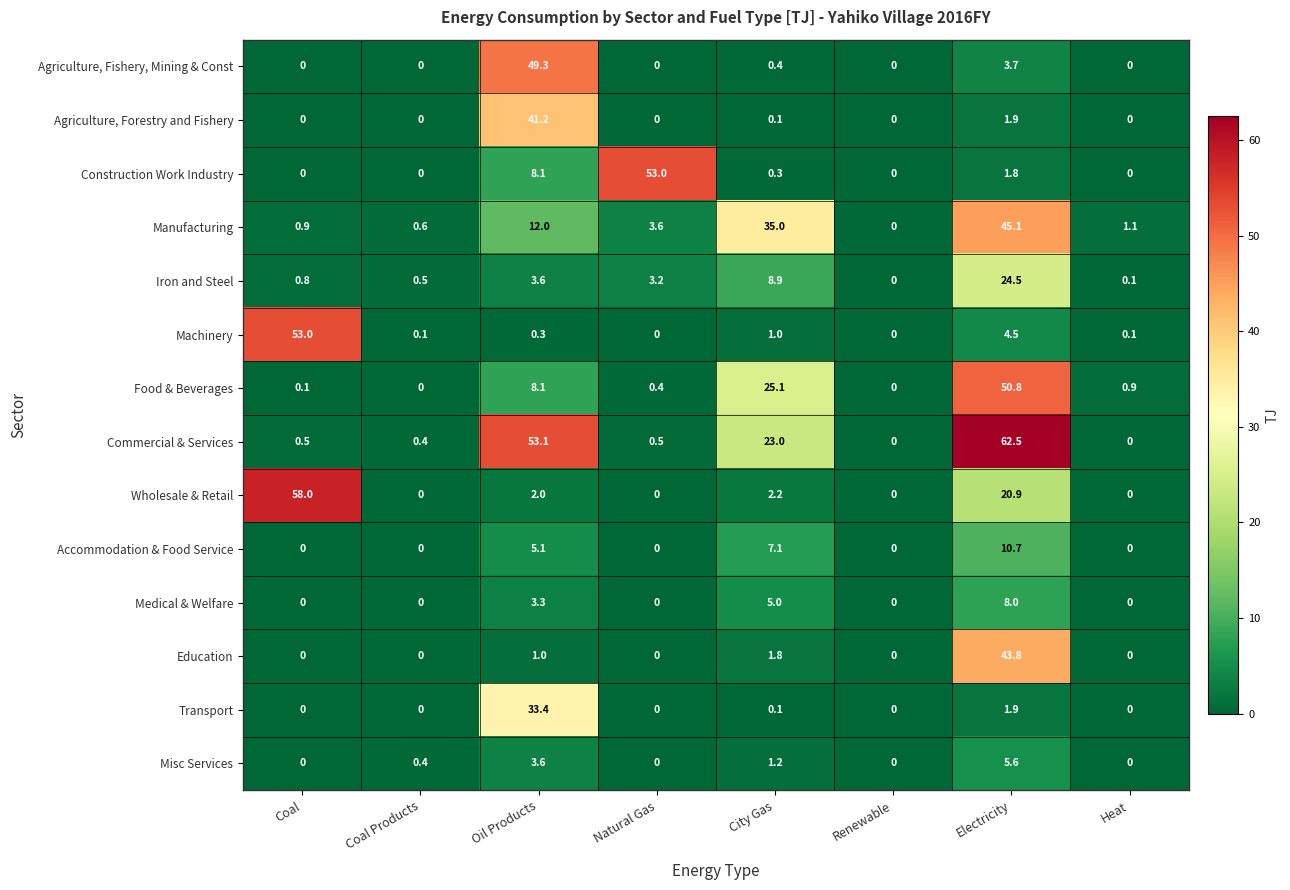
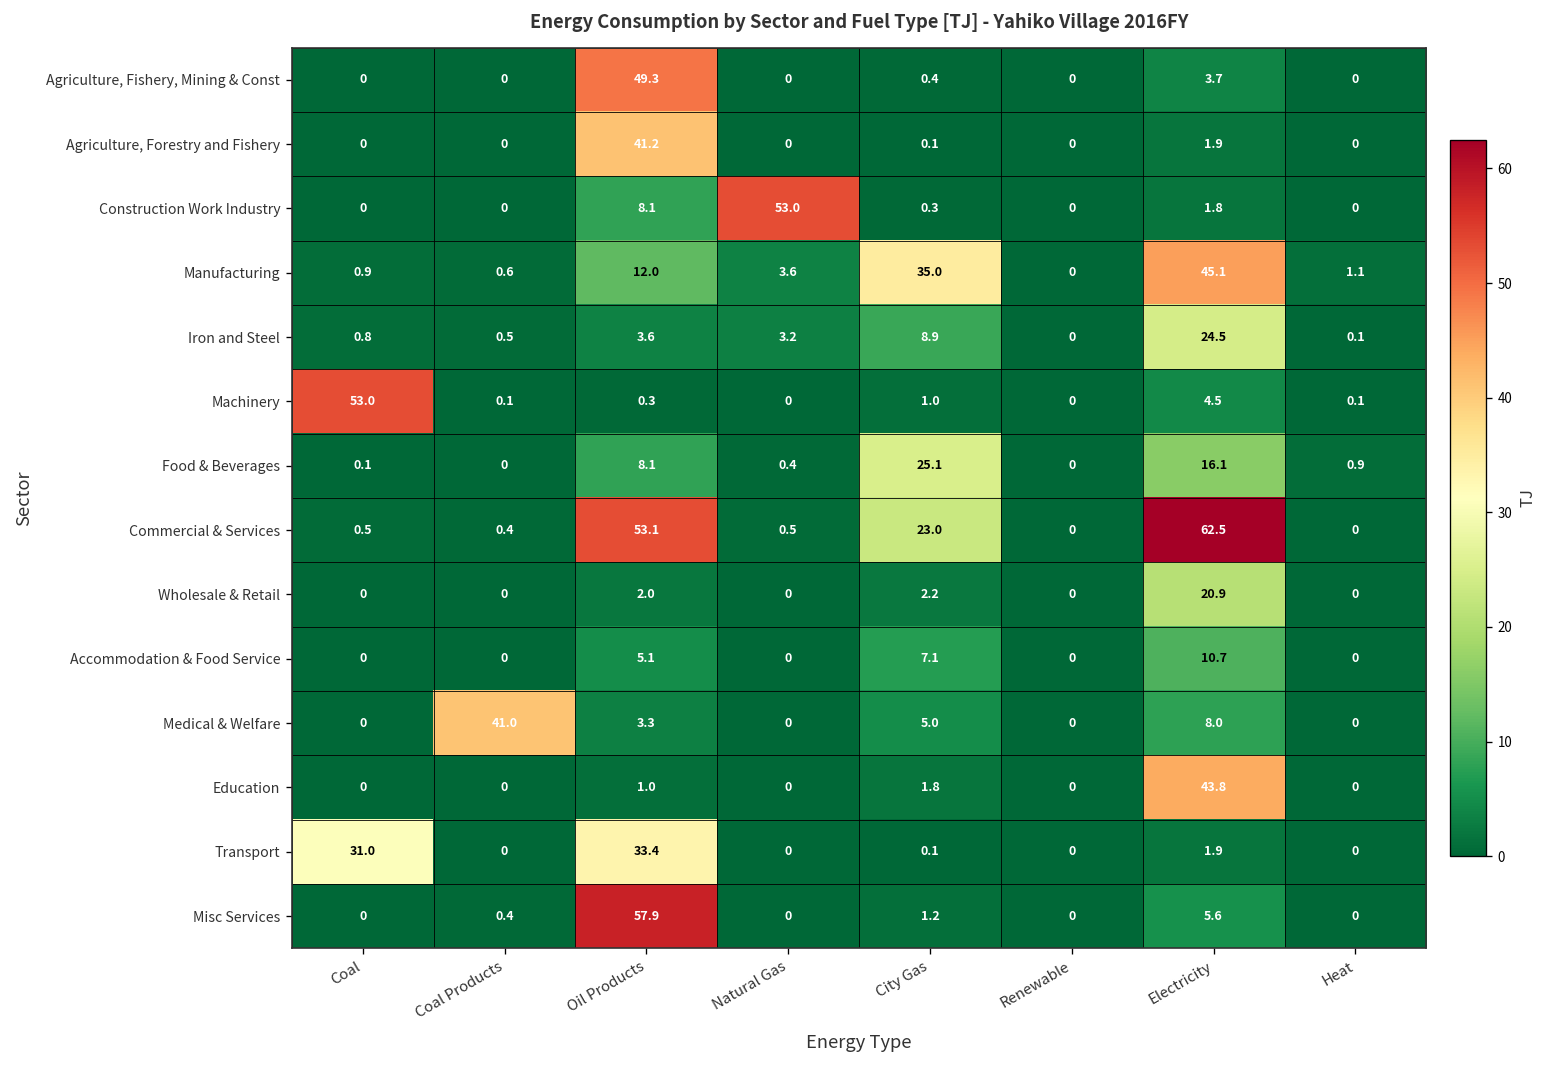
  {
    "Agriculture, Fishery, Mining & Const": {
      "Coal": 0,
      "Coal Products": 0,
      "Oil Products": 49.3,
      "Natural Gas": 0,
      "City Gas": 0.4,
      "Renewable": 0,
      "Electricity": 3.7,
      "Heat": 0
    },
    "Agriculture, Forestry and Fishery": {
      "Coal": 0,
      "Coal Products": 0,
      "Oil Products": 41.2,
      "Natural Gas": 0,
      "City Gas": 0.1,
      "Renewable": 0,
      "Electricity": 1.9,
      "Heat": 0
    },
    "Construction Work Industry": {
      "Coal": 0,
      "Coal Products": 0,
      "Oil Products": 8.1,
      "Natural Gas": 53.0,
      "City Gas": 0.3,
      "Renewable": 0,
      "Electricity": 1.8,
      "Heat": 0
    },
    "Manufacturing": {
      "Coal": 0.9,
      "Coal Products": 0.6,
      "Oil Products": 12.0,
      "Natural Gas": 3.6,
      "City Gas": 35.0,
      "Renewable": 0,
      "Electricity": 45.1,
      "Heat": 1.1
    },
    "Iron and Steel": {
      "Coal": 0.8,
      "Coal Products": 0.5,
      "Oil Products": 3.6,
      "Natural Gas": 3.2,
      "City Gas": 8.9,
      "Renewable": 0,
      "Electricity": 24.5,
      "Heat": 0.1
    },
    "Machinery": {
      "Coal": 53.0,
      "Coal Products": 0.1,
      "Oil Products": 0.3,
      "Natural Gas": 0,
      "City Gas": 1.0,
      "Renewable": 0,
      "Electricity": 4.5,
      "Heat": 0.1
    },
    "Food & Beverages": {
      "Coal": 0.1,
      "Coal Products": 0,
      "Oil Products": 8.1,
      "Natural Gas": 0.4,
      "City Gas": 25.1,
      "Renewable": 0,
-     "Electricity": 50.8,
+     "Electricity": 16.1,
      "Heat": 0.9
    },
    "Commercial & Services": {
      "Coal": 0.5,
      "Coal Products": 0.4,
      "Oil Products": 53.1,
      "Natural Gas": 0.5,
      "City Gas": 23.0,
      "Renewable": 0,
      "Electricity": 62.5,
      "Heat": 0
    },
    "Wholesale & Retail": {
-     "Coal": 58.0,
+     "Coal": 0,
      "Coal Products": 0,
      "Oil Products": 2.0,
      "Natural Gas": 0,
      "City Gas": 2.2,
      "Renewable": 0,
      "Electricity": 20.9,
      "Heat": 0
    },
    "Accommodation & Food Service": {
      "Coal": 0,
      "Coal Products": 0,
      "Oil Products": 5.1,
      "Natural Gas": 0,
      "City Gas": 7.1,
      "Renewable": 0,
      "Electricity": 10.7,
      "Heat": 0
    },
    "Medical & Welfare": {
      "Coal": 0,
-     "Coal Products": 0,
+     "Coal Products": 41.0,
      "Oil Products": 3.3,
      "Natural Gas": 0,
      "City Gas": 5.0,
      "Renewable": 0,
      "Electricity": 8.0,
      "Heat": 0
    },
    "Education": {
      "Coal": 0,
      "Coal Products": 0,
      "Oil Products": 1.0,
      "Natural Gas": 0,
      "City Gas": 1.8,
      "Renewable": 0,
      "Electricity": 43.8,
      "Heat": 0
    },
    "Transport": {
-     "Coal": 0,
+     "Coal": 31.0,
      "Coal Products": 0,
      "Oil Products": 33.4,
      "Natural Gas": 0,
      "City Gas": 0.1,
      "Renewable": 0,
      "Electricity": 1.9,
      "Heat": 0
    },
    "Misc Services": {
      "Coal": 0,
      "Coal Products": 0.4,
-     "Oil Products": 3.6,
+     "Oil Products": 57.9,
      "Natural Gas": 0,
      "City Gas": 1.2,
      "Renewable": 0,
      "Electricity": 5.6,
      "Heat": 0
    }
  }
